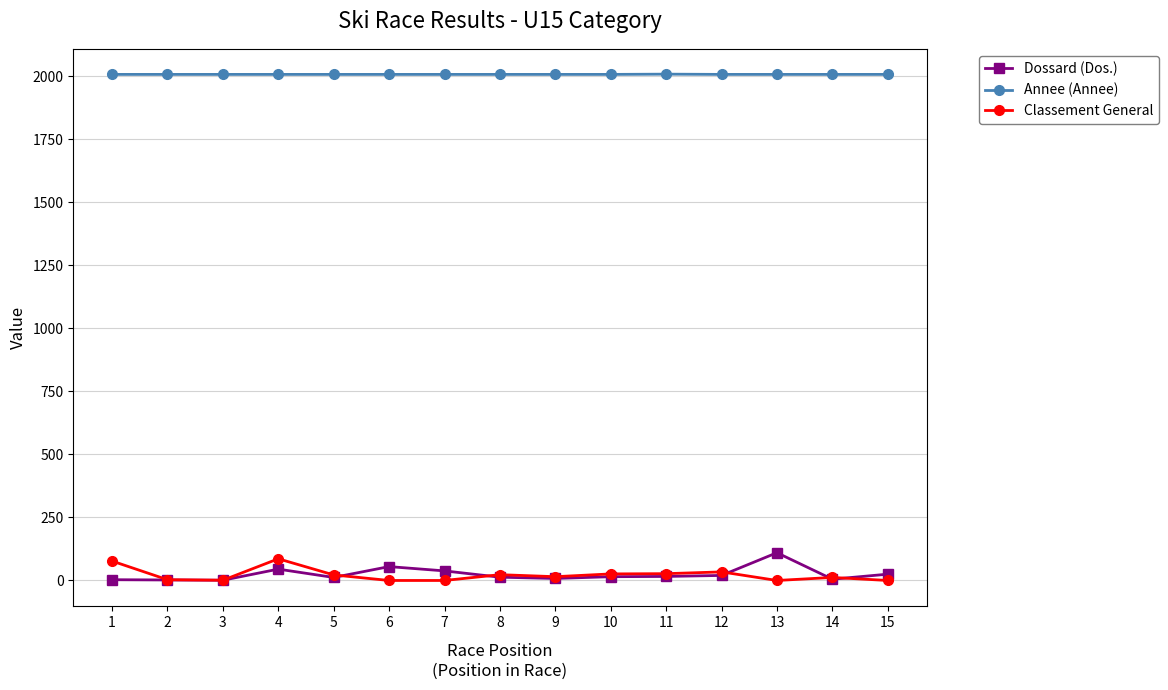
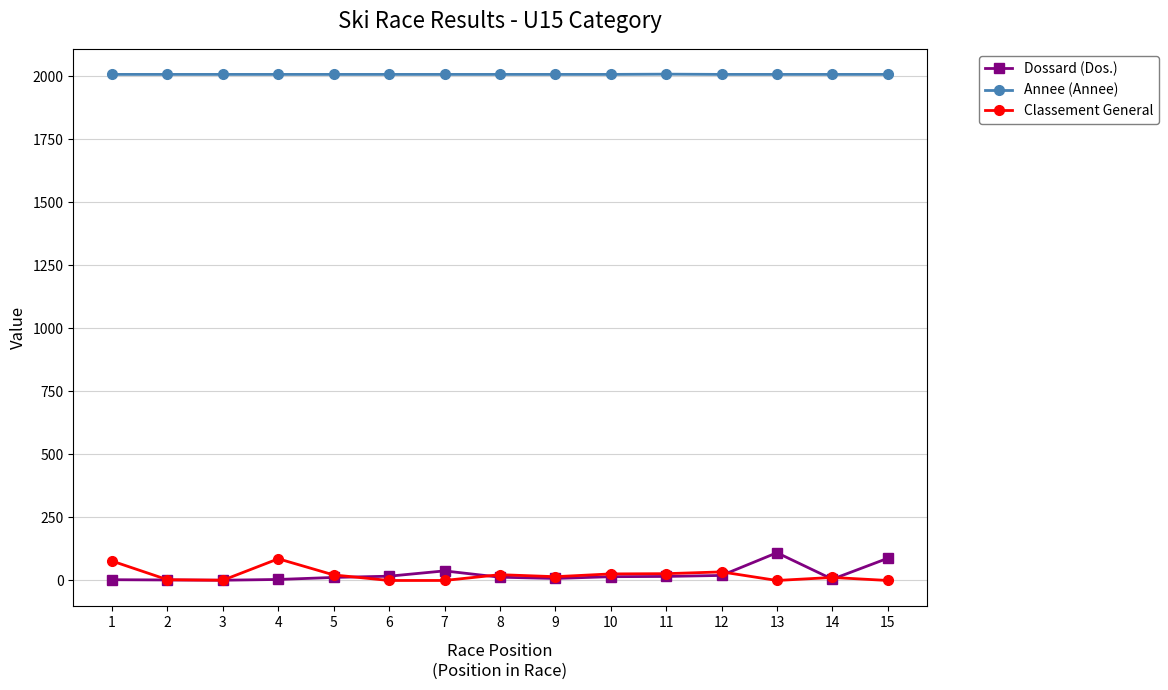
  {
    "Dossard (Dos.)": {
      "1": 0,
-     "4": 50,
-     "6": 60,
+     "4": 0,
+     "6": 20,
      "7": 40,
      "10": 20,
      "11": 20,
      "12": 20,
      "13": 110,
-     "15": 30
+     "15": 90
    },
    "Annee (Annee)": {
      "1": 2010,
      "2": 2010,
      "3": 2010,
      "4": 2010,
      "5": 2010,
      "6": 2010,
      "7": 2010,
      "8": 2010,
      "9": 2010,
      "10": 2010,
      "11": 2010,
      "12": 2010,
      "13": 2010,
      "14": 2010,
      "15": 2010
    },
    "Classement General": {
      "1": 80,
      "4": 90,
      "6": 0,
      "7": 0,
      "10": 30,
      "11": 30,
      "12": 30,
      "13": 0,
      "15": 0
    }
  }
